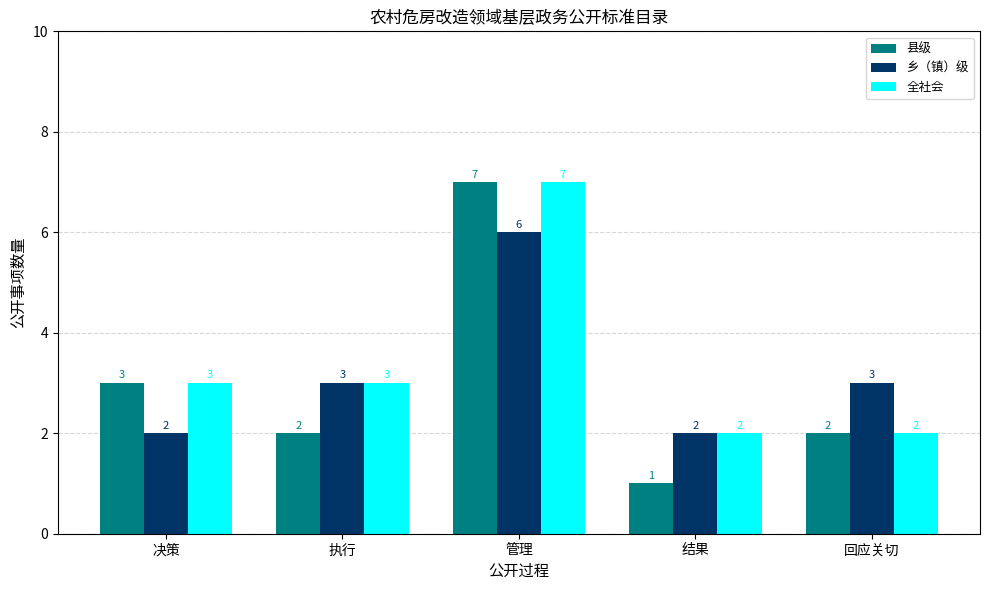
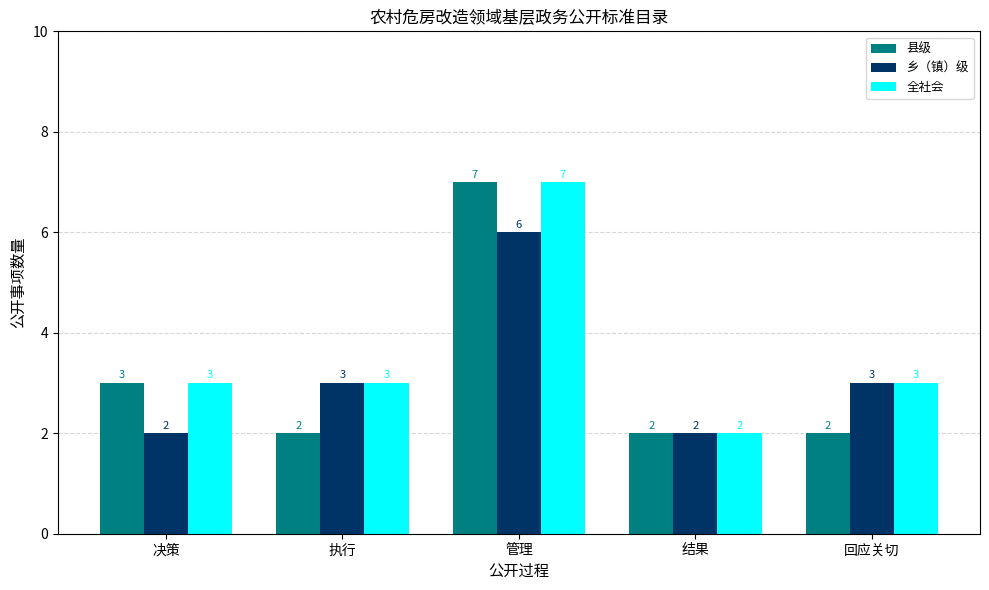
  {
    "县级": {
      "决策": 3,
      "执行": 2,
      "管理": 7,
-     "结果": 1,
+     "结果": 2,
      "回应关切": 2
    },
    "乡（镇）级": {
      "决策": 2,
      "执行": 3,
      "管理": 6,
      "结果": 2,
      "回应关切": 3
    },
    "全社会": {
      "决策": 3,
      "执行": 3,
      "管理": 7,
      "结果": 2,
-     "回应关切": 2
+     "回应关切": 3
    }
  }
